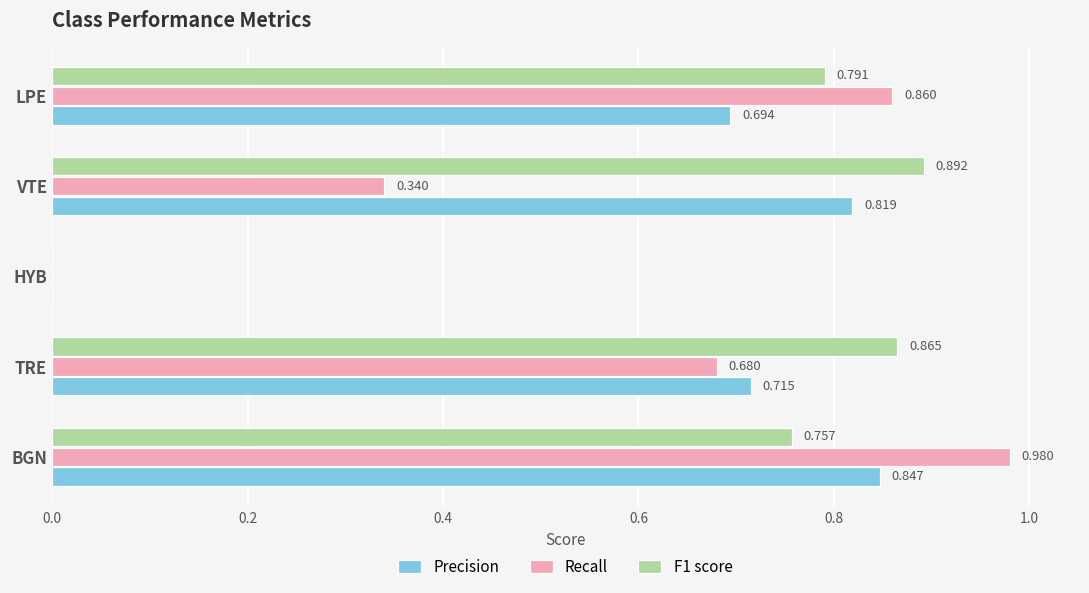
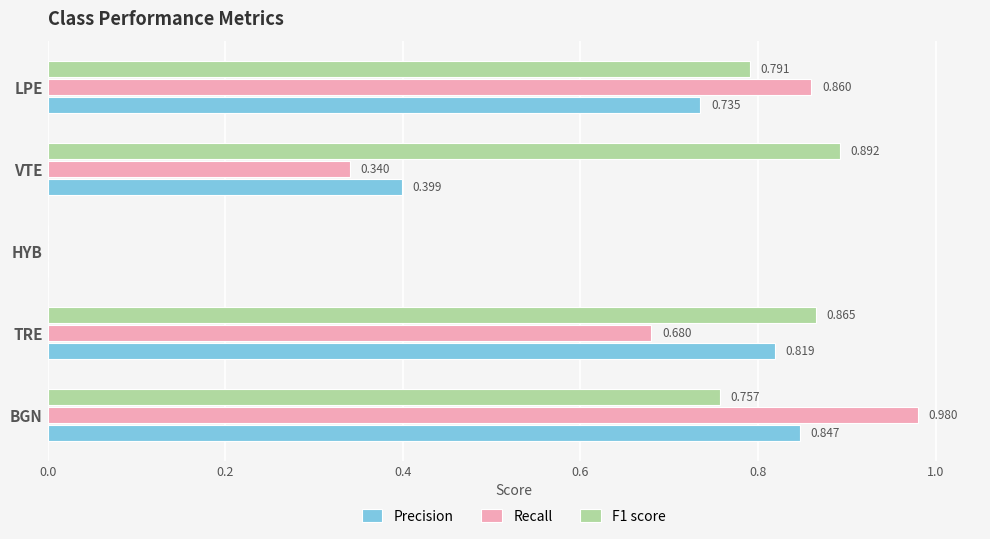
  {
    "Precision": {
-     "LPE": 0.694,
-     "VTE": 0.819,
-     "TRE": 0.715,
+     "LPE": 0.735,
+     "VTE": 0.399,
+     "TRE": 0.819,
      "BGN": 0.847
    },
    "Recall": {
      "LPE": 0.860,
      "VTE": 0.340,
      "TRE": 0.680,
      "BGN": 0.980
    },
    "F1 score": {
      "LPE": 0.791,
      "VTE": 0.892,
      "TRE": 0.865,
      "BGN": 0.757
    }
  }
